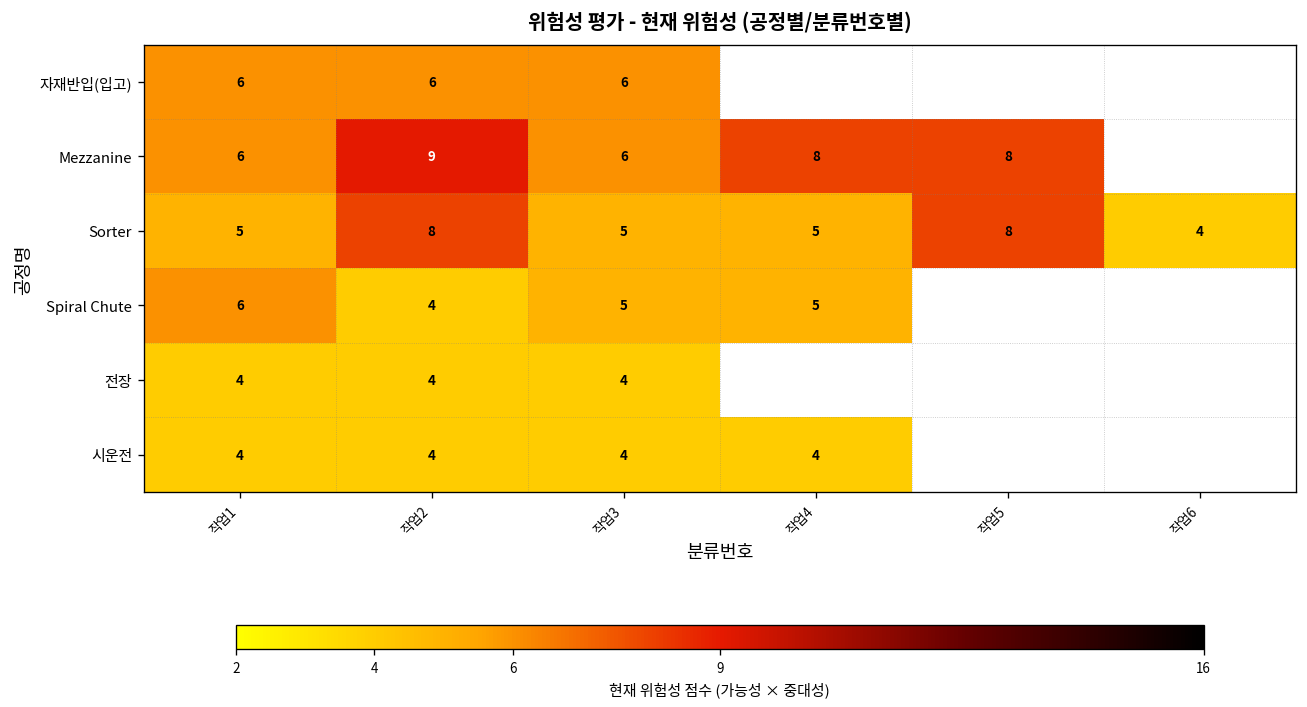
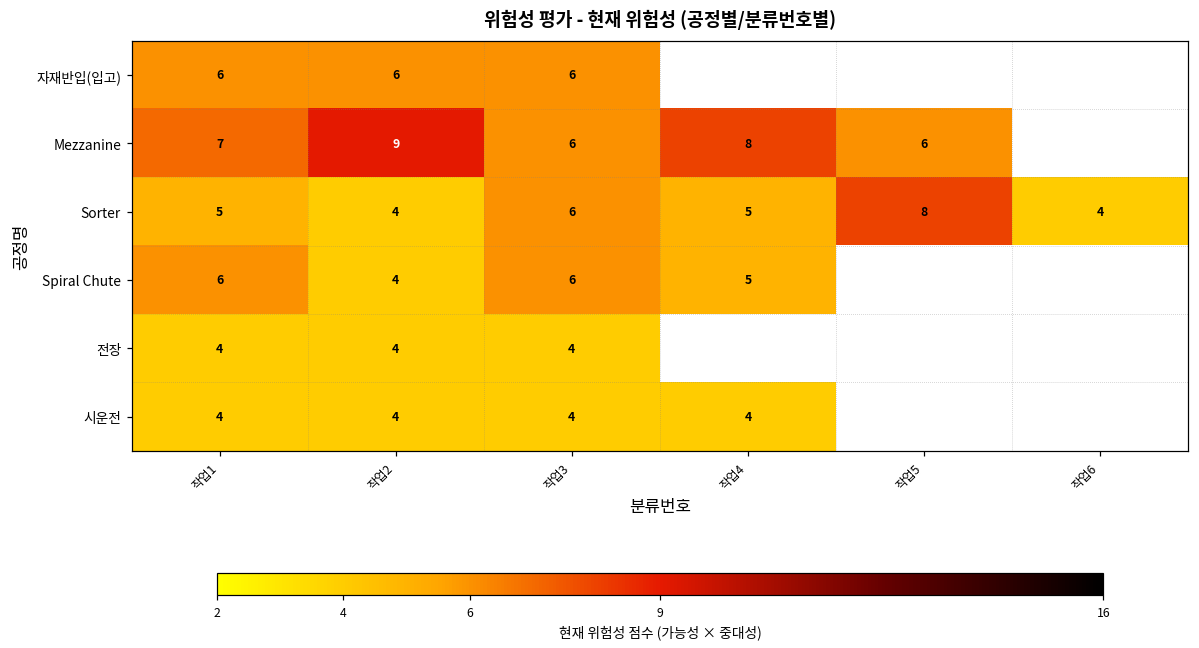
  {
    "자재반입(입고)": {
      "작업1": 6,
      "작업2": 6,
      "작업3": 6
    },
    "Mezzanine": {
-     "작업1": 6,
+     "작업1": 7,
      "작업2": 9,
      "작업3": 6,
      "작업4": 8,
-     "작업5": 8
+     "작업5": 6
    },
    "Sorter": {
      "작업1": 5,
-     "작업2": 8,
-     "작업3": 5,
+     "작업2": 4,
+     "작업3": 6,
      "작업4": 5,
      "작업5": 8,
      "작업6": 4
    },
    "Spiral Chute": {
      "작업1": 6,
      "작업2": 4,
-     "작업3": 5,
+     "작업3": 6,
      "작업4": 5
    },
    "전장": {
      "작업1": 4,
      "작업2": 4,
      "작업3": 4
    },
    "시운전": {
      "작업1": 4,
      "작업2": 4,
      "작업3": 4,
      "작업4": 4
    }
  }
